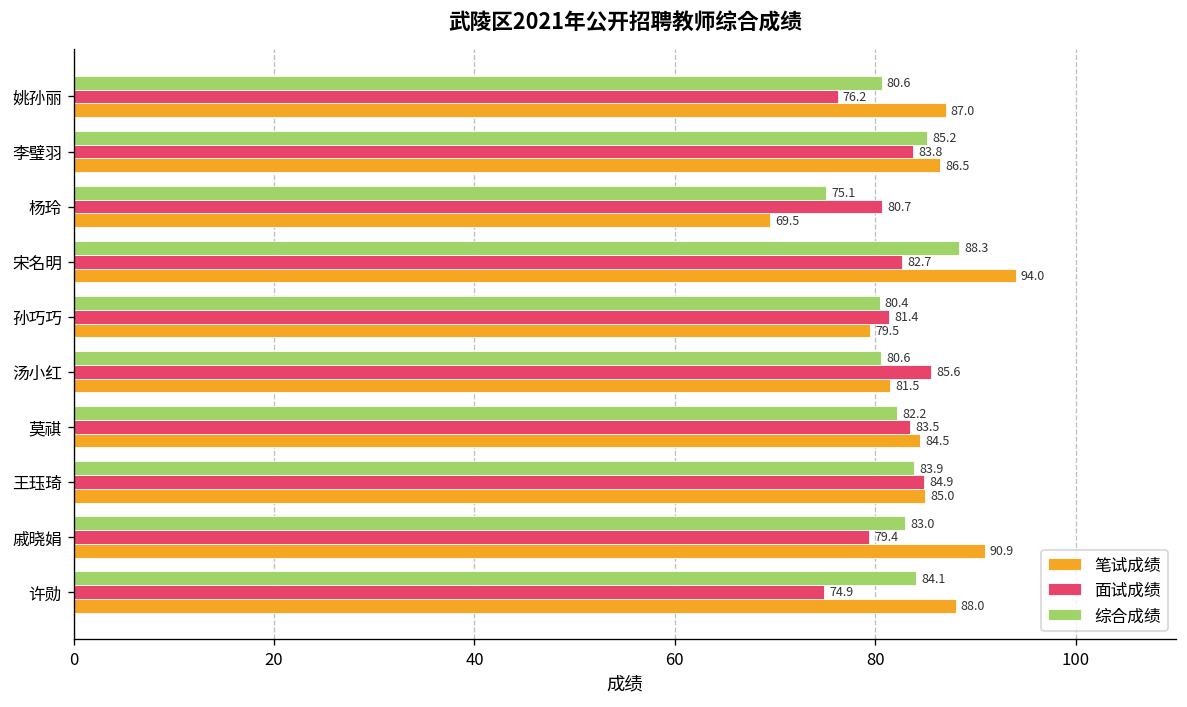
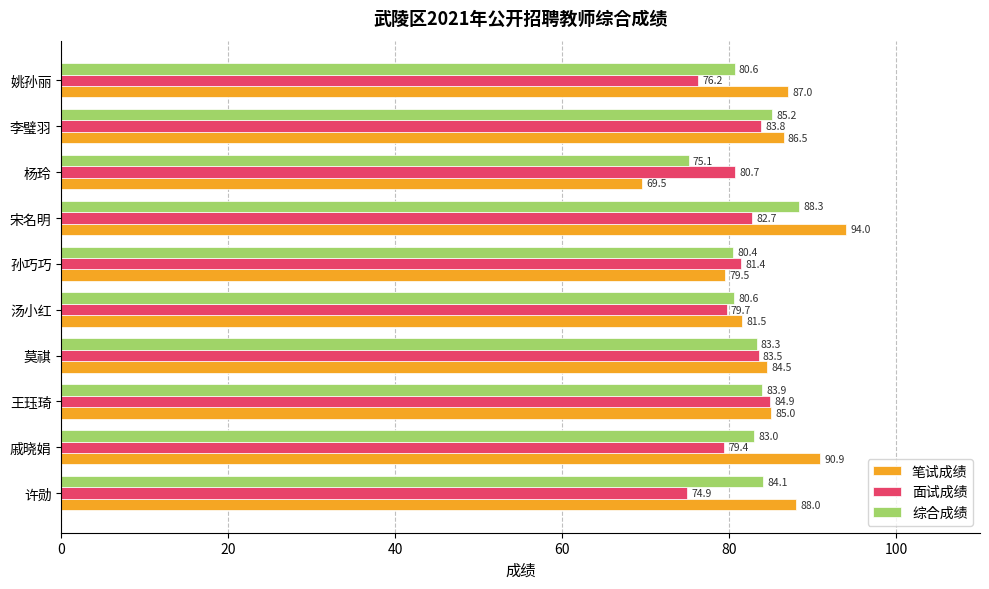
  {
    "笔试成绩": {
      "姚孙丽": 87.0,
      "李璧羽": 86.5,
      "杨玲": 69.5,
      "宋名明": 94.0,
      "孙巧巧": 79.5,
      "汤小红": 81.5,
      "莫祺": 84.5,
      "王珏琦": 85.0,
      "戚晓娟": 90.9,
      "许勋": 88.0
    },
    "面试成绩": {
      "姚孙丽": 76.2,
      "李璧羽": 83.8,
      "杨玲": 80.7,
      "宋名明": 82.7,
      "孙巧巧": 81.4,
-     "汤小红": 85.6,
+     "汤小红": 79.7,
      "莫祺": 83.5,
      "王珏琦": 84.9,
      "戚晓娟": 79.4,
      "许勋": 74.9
    },
    "综合成绩": {
      "姚孙丽": 80.6,
      "李璧羽": 85.2,
      "杨玲": 75.1,
      "宋名明": 88.3,
      "孙巧巧": 80.4,
      "汤小红": 80.6,
-     "莫祺": 82.2,
+     "莫祺": 83.3,
      "王珏琦": 83.9,
      "戚晓娟": 83.0,
      "许勋": 84.1
    }
  }
